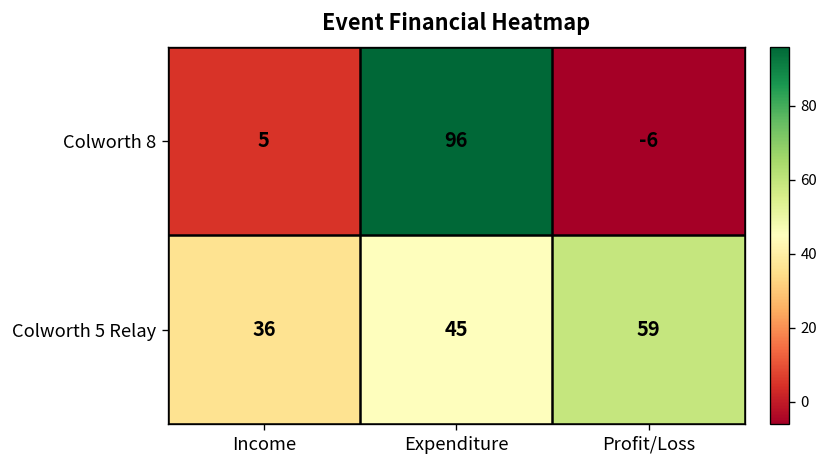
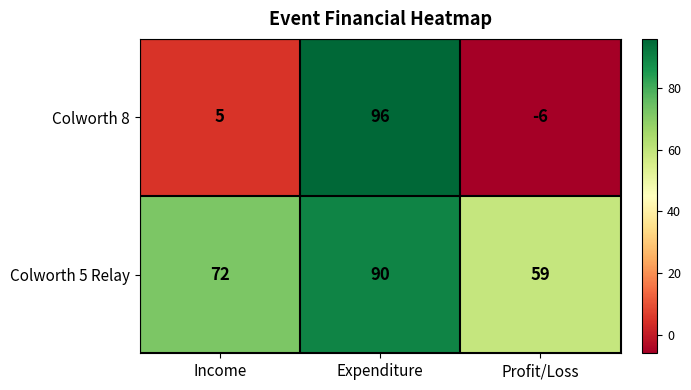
  {
    "Colworth 8": {
      "Income": 5,
      "Expenditure": 96,
      "Profit/Loss": -6
    },
    "Colworth 5 Relay": {
-     "Income": 36,
-     "Expenditure": 45,
+     "Income": 72,
+     "Expenditure": 90,
      "Profit/Loss": 59
    }
  }
